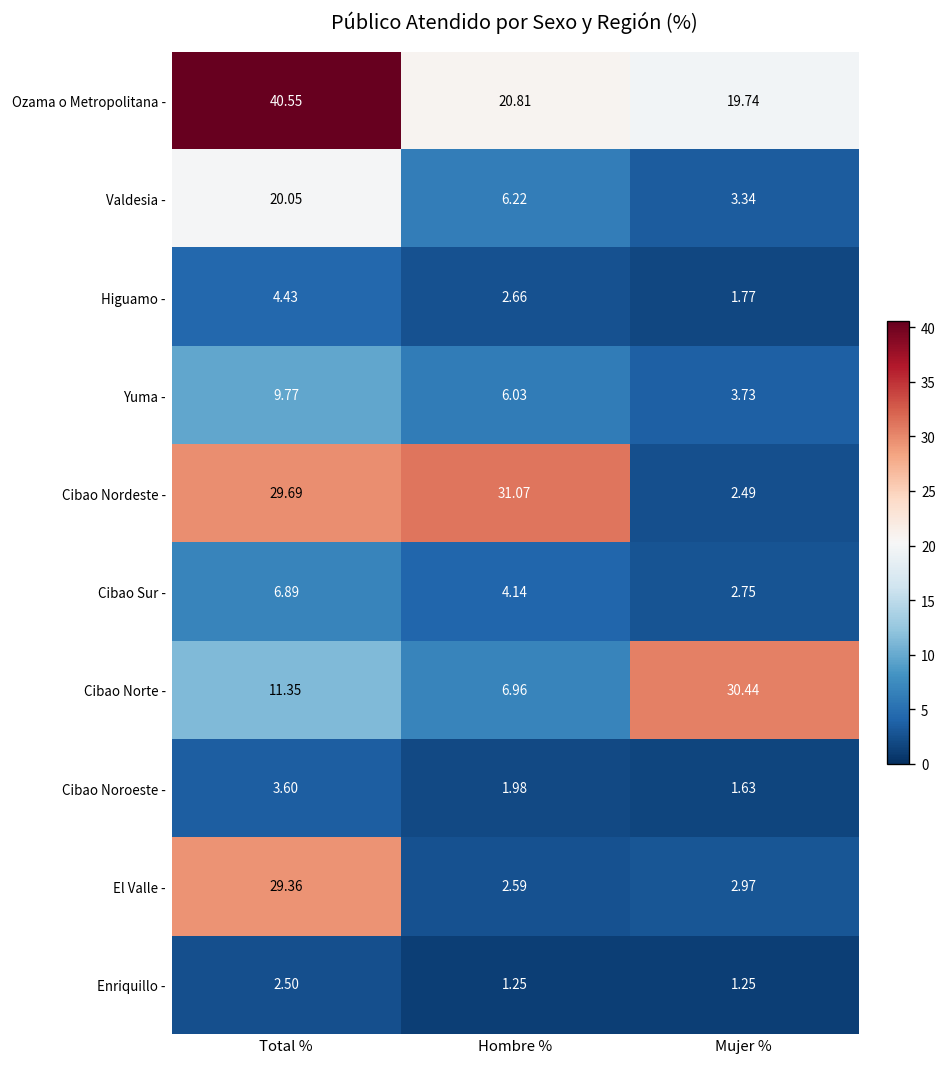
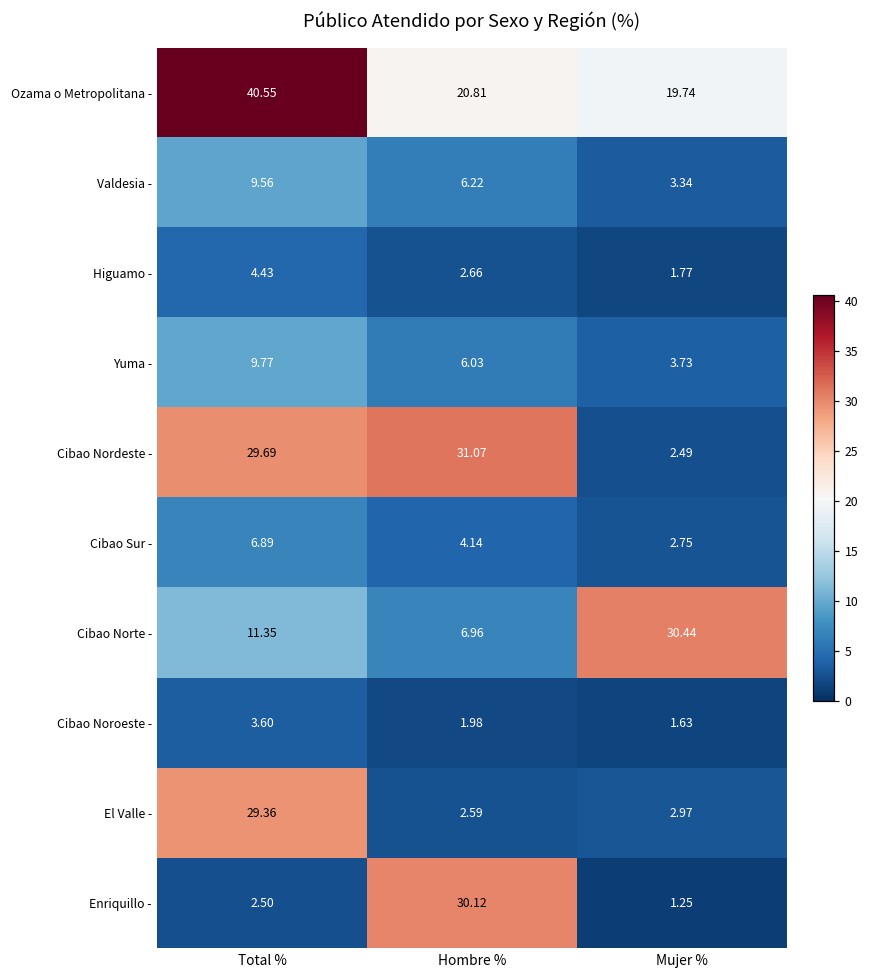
  {
    "Ozama o Metropolitana -": {
      "Total %": 40.55,
      "Hombre %": 20.81,
      "Mujer %": 19.74
    },
    "Valdesia -": {
-     "Total %": 20.05,
+     "Total %": 9.56,
      "Hombre %": 6.22,
      "Mujer %": 3.34
    },
    "Higuamo -": {
      "Total %": 4.43,
      "Hombre %": 2.66,
      "Mujer %": 1.77
    },
    "Yuma -": {
      "Total %": 9.77,
      "Hombre %": 6.03,
      "Mujer %": 3.73
    },
    "Cibao Nordeste -": {
      "Total %": 29.69,
      "Hombre %": 31.07,
      "Mujer %": 2.49
    },
    "Cibao Sur -": {
      "Total %": 6.89,
      "Hombre %": 4.14,
      "Mujer %": 2.75
    },
    "Cibao Norte -": {
      "Total %": 11.35,
      "Hombre %": 6.96,
      "Mujer %": 30.44
    },
    "Cibao Noroeste -": {
      "Total %": 3.60,
      "Hombre %": 1.98,
      "Mujer %": 1.63
    },
    "El Valle -": {
      "Total %": 29.36,
      "Hombre %": 2.59,
      "Mujer %": 2.97
    },
    "Enriquillo -": {
      "Total %": 2.50,
-     "Hombre %": 1.25,
+     "Hombre %": 30.12,
      "Mujer %": 1.25
    }
  }
